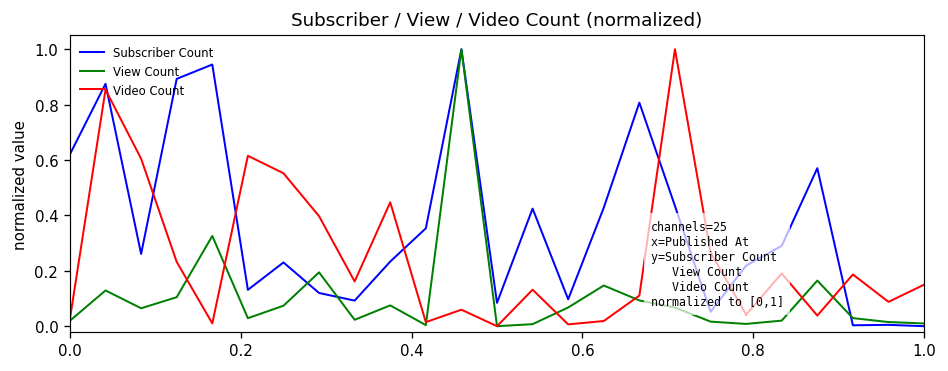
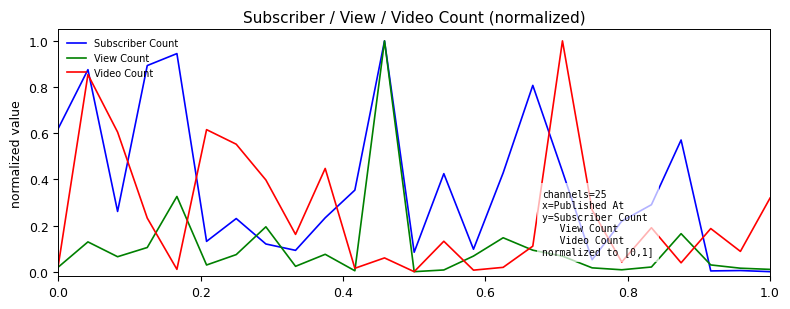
  {
    "Subscriber Count": {
      "0.0": 0.62
    },
    "Video Count": {
-     "1.0": 0.15
+     "1.0": 0.32
    }
  }
